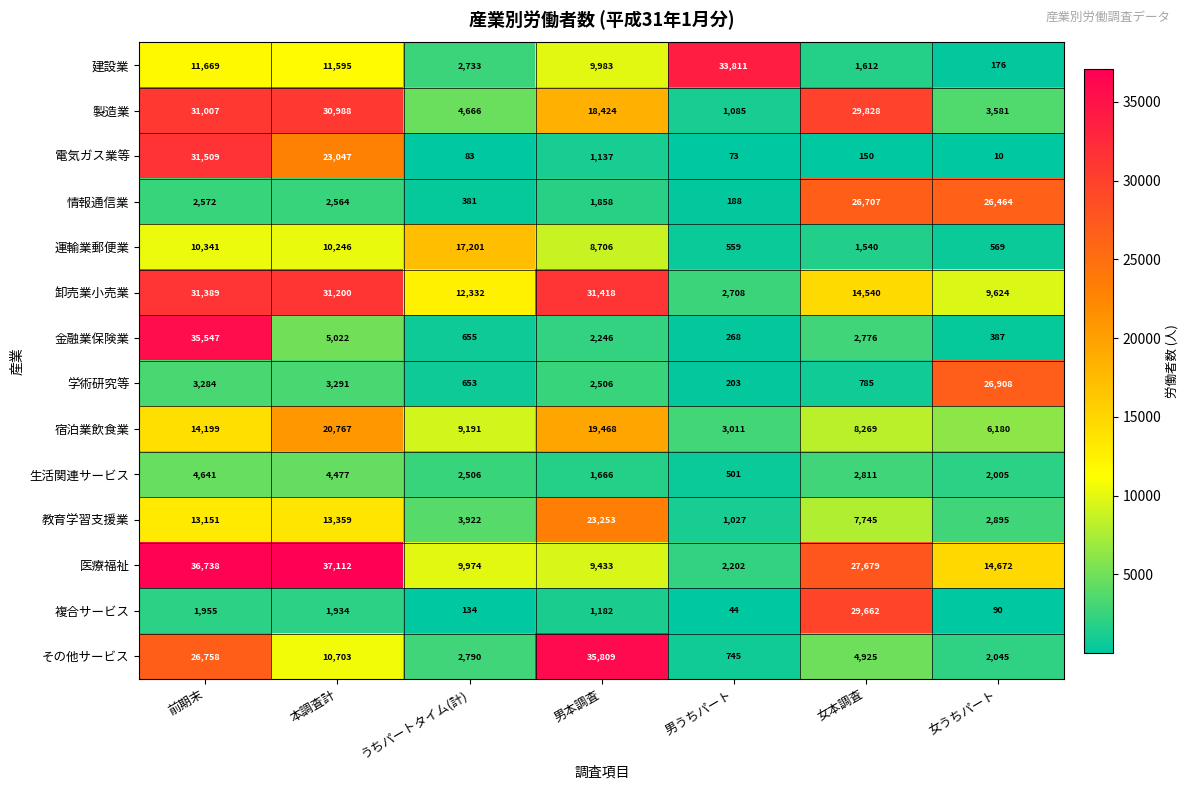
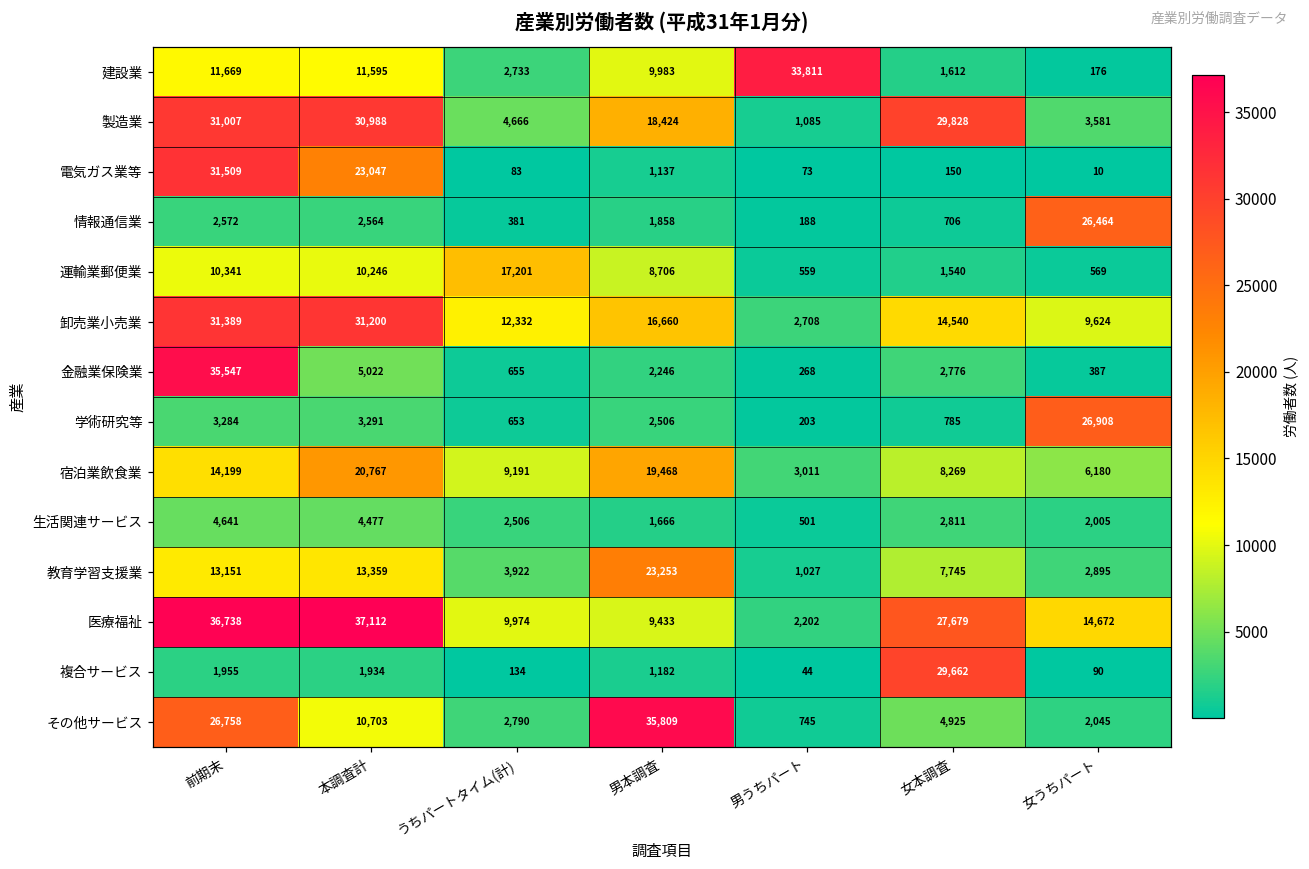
  {
    "建設業": {
      "前期末": "11,669",
      "本調査計": "11,595",
      "うちパートタイム(計)": "2,733",
      "男本調査": "9,983",
      "男うちパート": "33,811",
      "女本調査": "1,612",
      "女うちパート": "176"
    },
    "製造業": {
      "前期末": "31,007",
      "本調査計": "30,988",
      "うちパートタイム(計)": "4,666",
      "男本調査": "18,424",
      "男うちパート": "1,085",
      "女本調査": "29,828",
      "女うちパート": "3,581"
    },
    "電気ガス業等": {
      "前期末": "31,509",
      "本調査計": "23,047",
      "うちパートタイム(計)": "83",
      "男本調査": "1,137",
      "男うちパート": "73",
      "女本調査": "150",
      "女うちパート": "10"
    },
    "情報通信業": {
      "前期末": "2,572",
      "本調査計": "2,564",
      "うちパートタイム(計)": "381",
      "男本調査": "1,858",
      "男うちパート": "188",
-     "女本調査": "26,707",
+     "女本調査": "706",
      "女うちパート": "26,464"
    },
    "運輸業郵便業": {
      "前期末": "10,341",
      "本調査計": "10,246",
      "うちパートタイム(計)": "17,201",
      "男本調査": "8,706",
      "男うちパート": "559",
      "女本調査": "1,540",
      "女うちパート": "569"
    },
    "卸売業小売業": {
      "前期末": "31,389",
      "本調査計": "31,200",
      "うちパートタイム(計)": "12,332",
-     "男本調査": "31,418",
+     "男本調査": "16,660",
      "男うちパート": "2,708",
      "女本調査": "14,540",
      "女うちパート": "9,624"
    },
    "金融業保険業": {
      "前期末": "35,547",
      "本調査計": "5,022",
      "うちパートタイム(計)": "655",
      "男本調査": "2,246",
      "男うちパート": "268",
      "女本調査": "2,776",
      "女うちパート": "387"
    },
    "学術研究等": {
      "前期末": "3,284",
      "本調査計": "3,291",
      "うちパートタイム(計)": "653",
      "男本調査": "2,506",
      "男うちパート": "203",
      "女本調査": "785",
      "女うちパート": "26,908"
    },
    "宿泊業飲食業": {
      "前期末": "14,199",
      "本調査計": "20,767",
      "うちパートタイム(計)": "9,191",
      "男本調査": "19,468",
      "男うちパート": "3,011",
      "女本調査": "8,269",
      "女うちパート": "6,180"
    },
    "生活関連サービス": {
      "前期末": "4,641",
      "本調査計": "4,477",
      "うちパートタイム(計)": "2,506",
      "男本調査": "1,666",
      "男うちパート": "501",
      "女本調査": "2,811",
      "女うちパート": "2,005"
    },
    "教育学習支援業": {
      "前期末": "13,151",
      "本調査計": "13,359",
      "うちパートタイム(計)": "3,922",
      "男本調査": "23,253",
      "男うちパート": "1,027",
      "女本調査": "7,745",
      "女うちパート": "2,895"
    },
    "医療福祉": {
      "前期末": "36,738",
      "本調査計": "37,112",
      "うちパートタイム(計)": "9,974",
      "男本調査": "9,433",
      "男うちパート": "2,202",
      "女本調査": "27,679",
      "女うちパート": "14,672"
    },
    "複合サービス": {
      "前期末": "1,955",
      "本調査計": "1,934",
      "うちパートタイム(計)": "134",
      "男本調査": "1,182",
      "男うちパート": "44",
      "女本調査": "29,662",
      "女うちパート": "90"
    },
    "その他サービス": {
      "前期末": "26,758",
      "本調査計": "10,703",
      "うちパートタイム(計)": "2,790",
      "男本調査": "35,809",
      "男うちパート": "745",
      "女本調査": "4,925",
      "女うちパート": "2,045"
    }
  }
